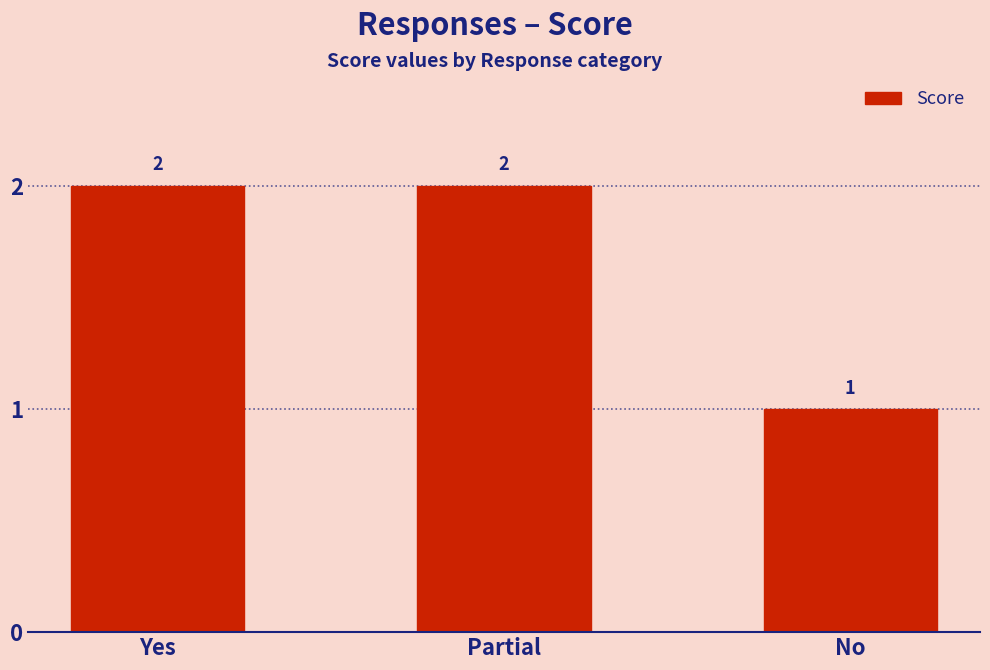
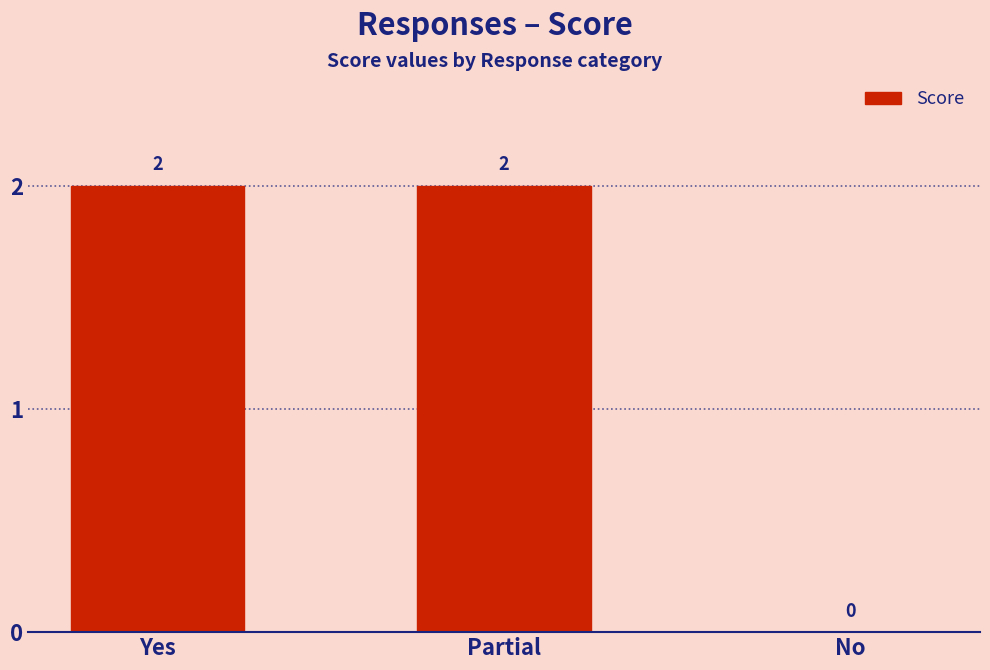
  {
    "Yes": 2,
    "Partial": 2,
-   "No": 1
+   "No": 0
  }
